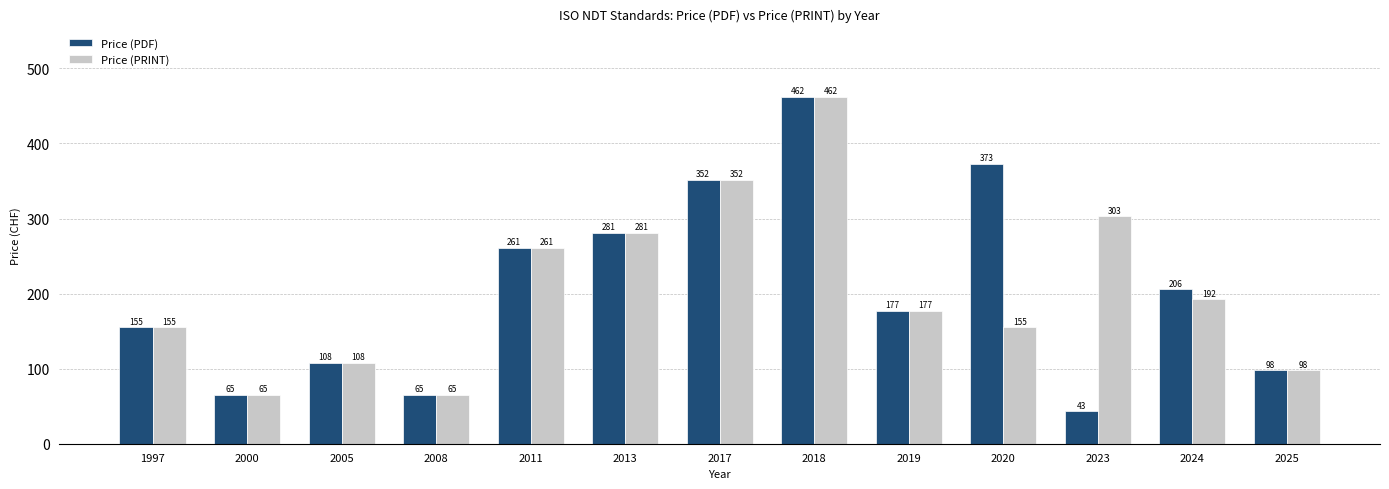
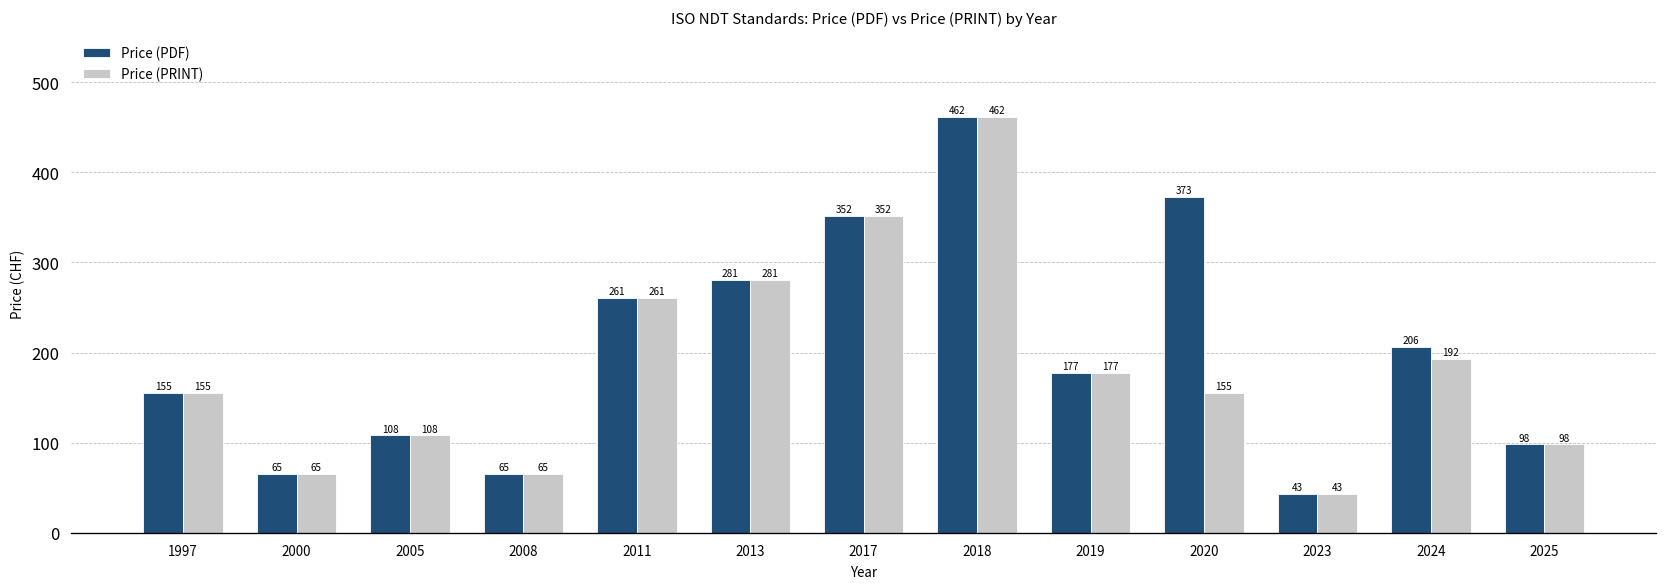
  {
    "Price (PDF)": {
      "1997": 155,
      "2000": 65,
      "2005": 108,
      "2008": 65,
      "2011": 261,
      "2013": 281,
      "2017": 352,
      "2018": 462,
      "2019": 177,
      "2020": 373,
      "2023": 43,
      "2024": 206,
      "2025": 98
    },
    "Price (PRINT)": {
      "1997": 155,
      "2000": 65,
      "2005": 108,
      "2008": 65,
      "2011": 261,
      "2013": 281,
      "2017": 352,
      "2018": 462,
      "2019": 177,
      "2020": 155,
-     "2023": 303,
+     "2023": 43,
      "2024": 192,
      "2025": 98
    }
  }
